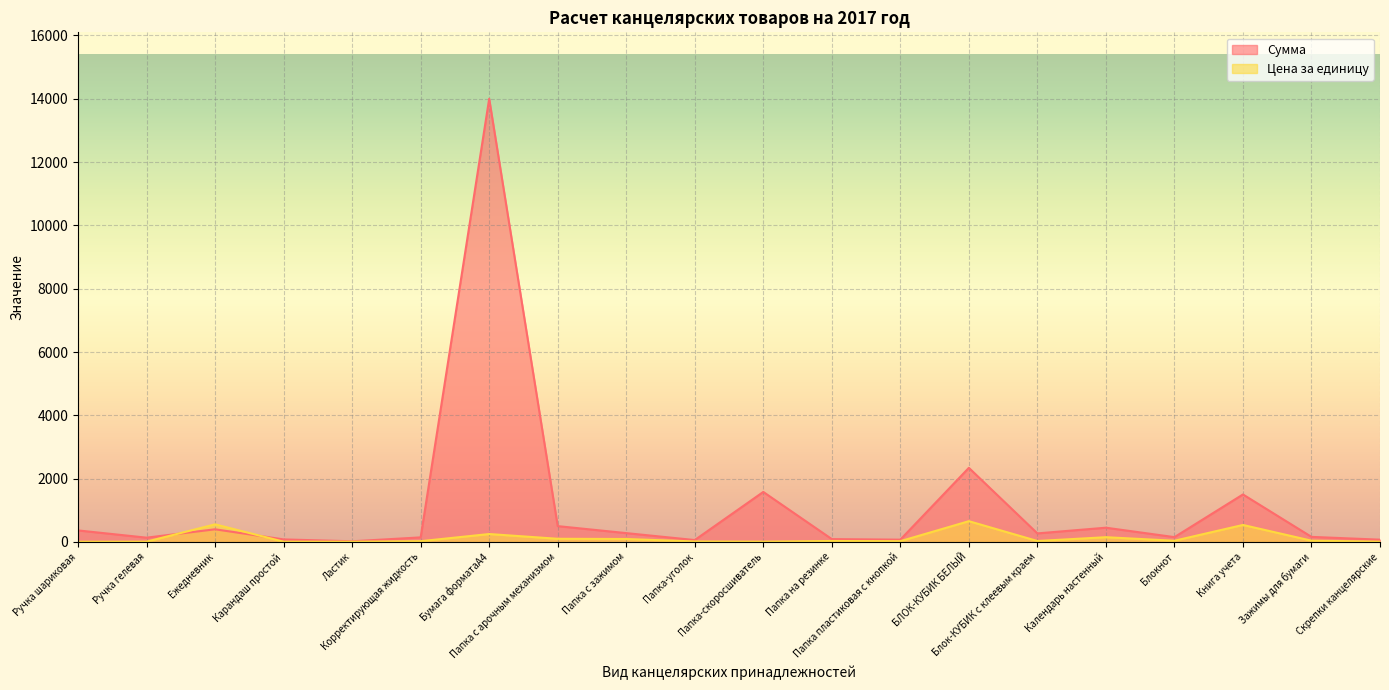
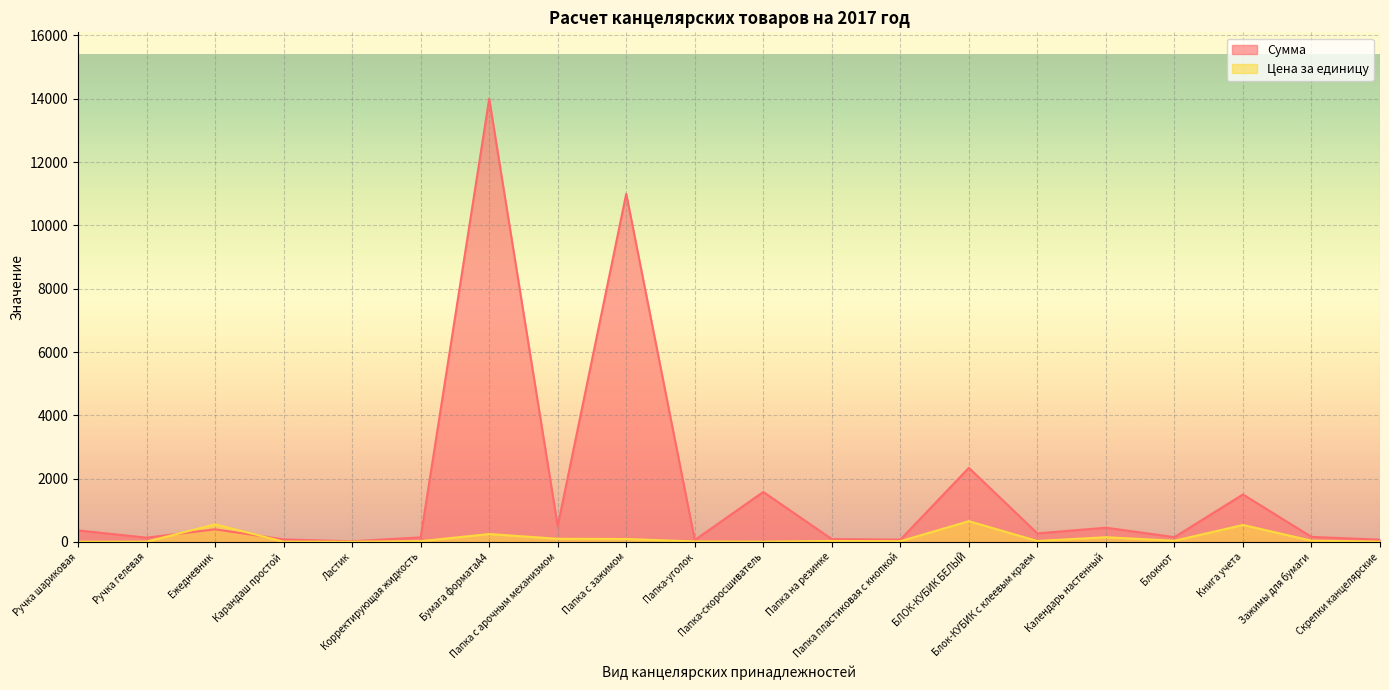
  {
    "Сумма": {
      "Ручка шариковая": 400,
      "Ручка гелевая": 100,
      "Ежедневник": 400,
      "Корректирующая жидкость": 100,
      "Бумага форматаА4": 14000,
      "Папка с арочным механизмом": 500,
-     "Папка с зажимом": 300,
+     "Папка с зажимом": 11000,
      "Папка-скоросшиватель": 1600,
      "БЛОК-КУБИК БЕЛЫЙ": 2300,
      "Блок-КУБИК с клеевым краем": 300,
      "Календарь настенный": 500,
      "Блокнот": 200,
      "Книга учета": 1500,
      "Зажимы для бумаги": 200
    },
    "Цена за единицу": {
      "Ручка шариковая": 0,
      "Ручка гелевая": 0,
      "Ежедневник": 600,
      "Корректирующая жидкость": 0,
      "Бумага форматаА4": 300,
      "Папка с арочным механизмом": 100,
      "Папка с зажимом": 100,
      "Папка-скоросшиватель": 0,
      "БЛОК-КУБИК БЕЛЫЙ": 700,
      "Блок-КУБИК с клеевым краем": 0,
      "Календарь настенный": 200,
      "Блокнот": 0,
      "Книга учета": 500,
      "Зажимы для бумаги": 0
    }
  }
